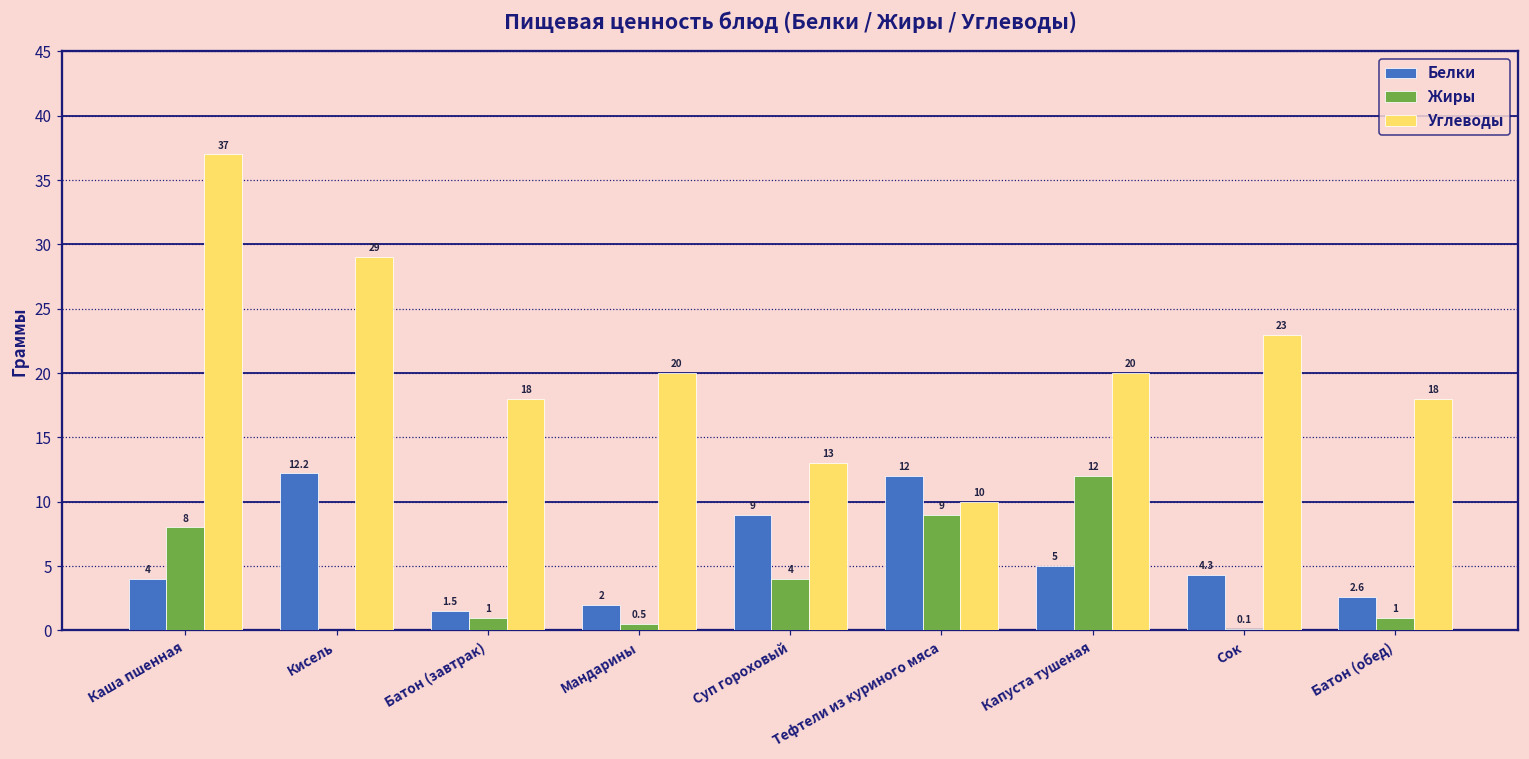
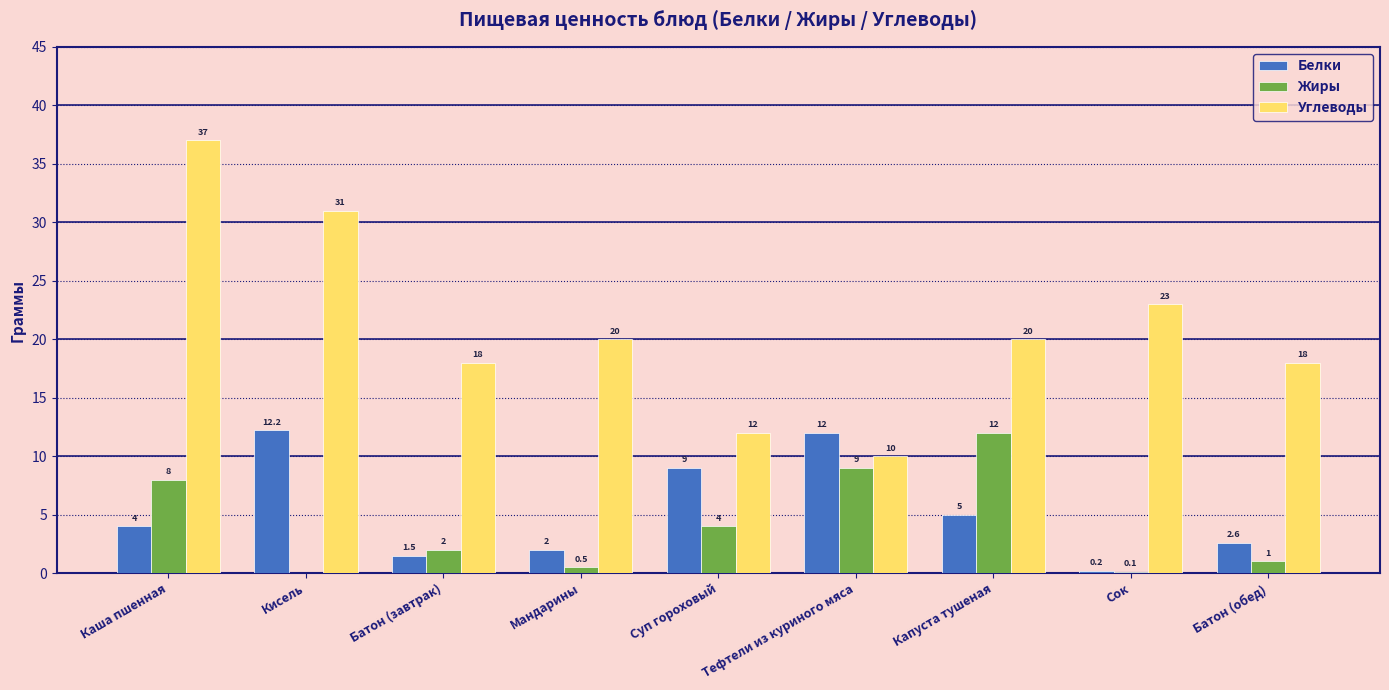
  {
    "Белки": {
      "Каша пшенная": 4,
      "Кисель": 12.2,
      "Батон (завтрак)": 1.5,
      "Мандарины": 2,
      "Суп гороховый": 9,
      "Тефтели из куриного мяса": 12,
      "Капуста тушеная": 5,
-     "Сок": 4.3,
+     "Сок": 0.2,
      "Батон (обед)": 2.6
    },
    "Жиры": {
      "Каша пшенная": 8,
-     "Батон (завтрак)": 1,
+     "Батон (завтрак)": 2,
      "Мандарины": 0.5,
      "Суп гороховый": 4,
      "Тефтели из куриного мяса": 9,
      "Капуста тушеная": 12,
      "Сок": 0.1,
      "Батон (обед)": 1
    },
    "Углеводы": {
      "Каша пшенная": 37,
-     "Кисель": 29,
+     "Кисель": 31,
      "Батон (завтрак)": 18,
      "Мандарины": 20,
-     "Суп гороховый": 13,
+     "Суп гороховый": 12,
      "Тефтели из куриного мяса": 10,
      "Капуста тушеная": 20,
      "Сок": 23,
      "Батон (обед)": 18
    }
  }
